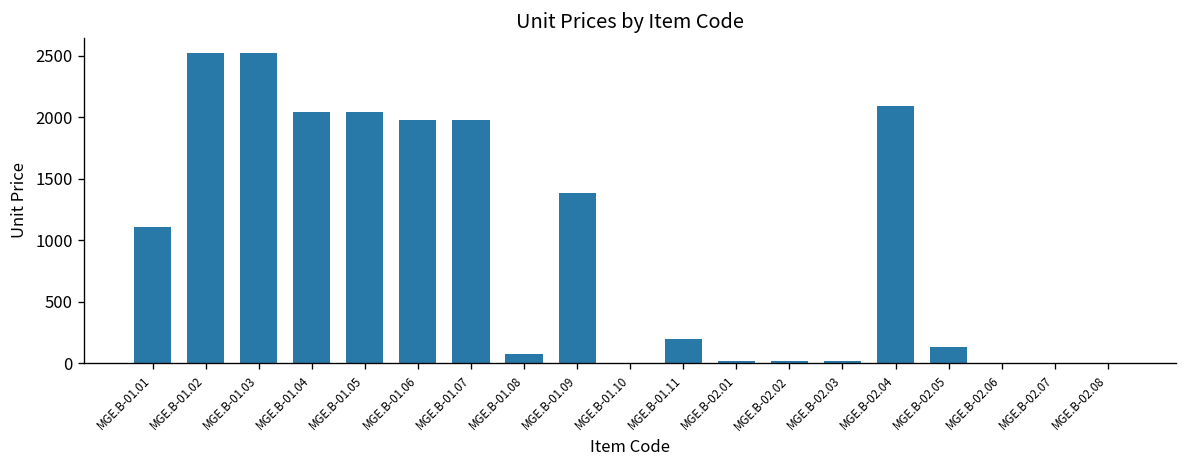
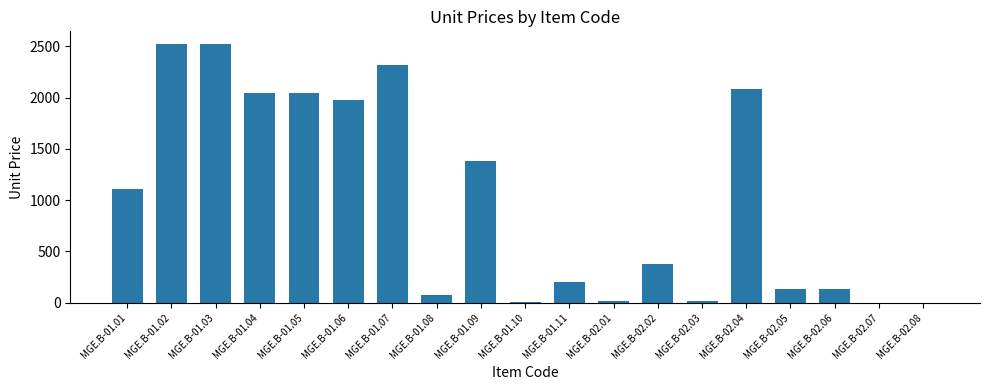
  {
    "MGE.B-01.01": 1110,
    "MGE.B-01.02": 2520,
    "MGE.B-01.03": 2520,
    "MGE.B-01.04": 2040,
    "MGE.B-01.05": 2040,
    "MGE.B-01.06": 1980,
-   "MGE.B-01.07": 1980,
+   "MGE.B-01.07": 2320,
    "MGE.B-01.08": 80,
    "MGE.B-01.09": 1380,
    "MGE.B-01.11": 200,
-   "MGE.B-02.02": 20,
+   "MGE.B-02.02": 380,
    "MGE.B-02.04": 2090,
    "MGE.B-02.05": 130,
-   "MGE.B-02.06": 0
+   "MGE.B-02.06": 140
  }
